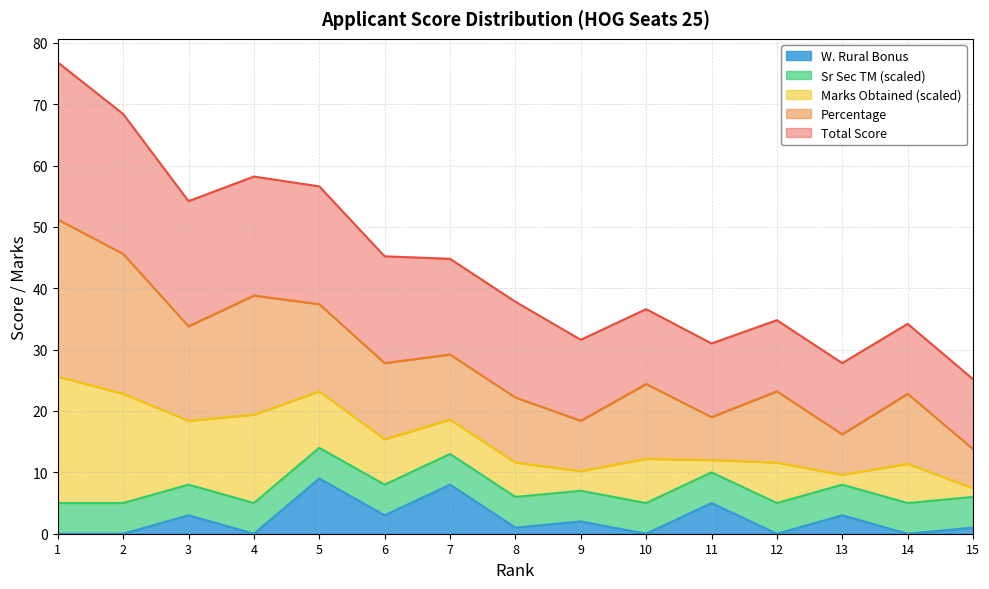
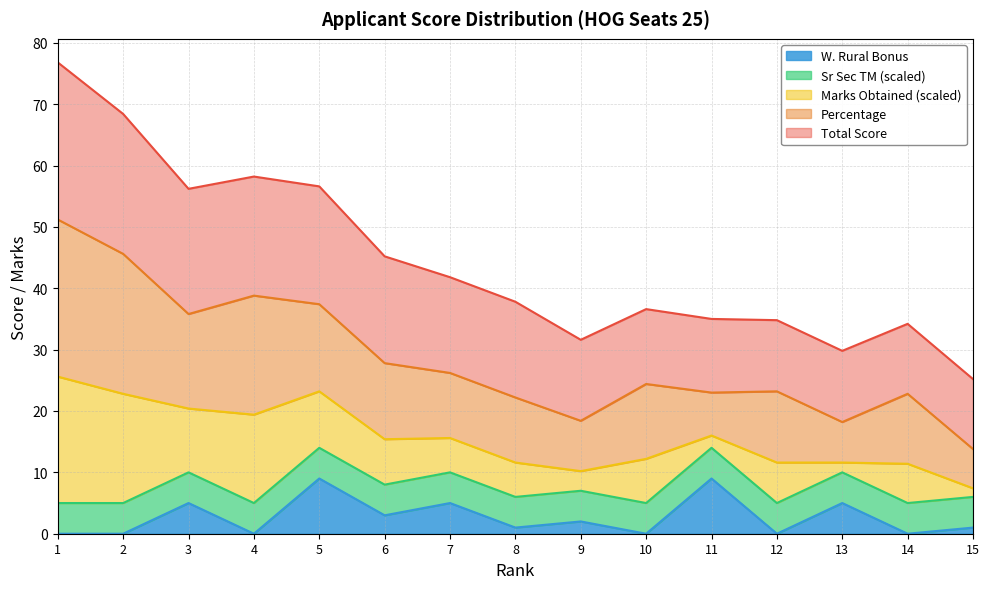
  {
    "W. Rural Bonus": {
      "1": 0,
      "2": 0,
-     "3": 3,
+     "3": 5,
      "4": 0,
      "5": 9,
      "6": 3,
-     "7": 8,
+     "7": 5,
      "8": 1,
      "9": 2,
      "10": 0,
-     "11": 5,
+     "11": 9,
      "12": 0,
-     "13": 3,
+     "13": 5,
      "14": 0,
      "15": 1
    },
    "Sr Sec TM (scaled)": {
      "1": 5,
      "2": 5,
      "3": 5,
      "4": 5,
      "5": 5,
      "6": 5,
      "7": 5,
      "8": 5,
      "9": 5,
      "10": 5,
      "11": 5,
      "12": 5,
      "13": 5,
      "14": 5,
      "15": 5
    }
  }
